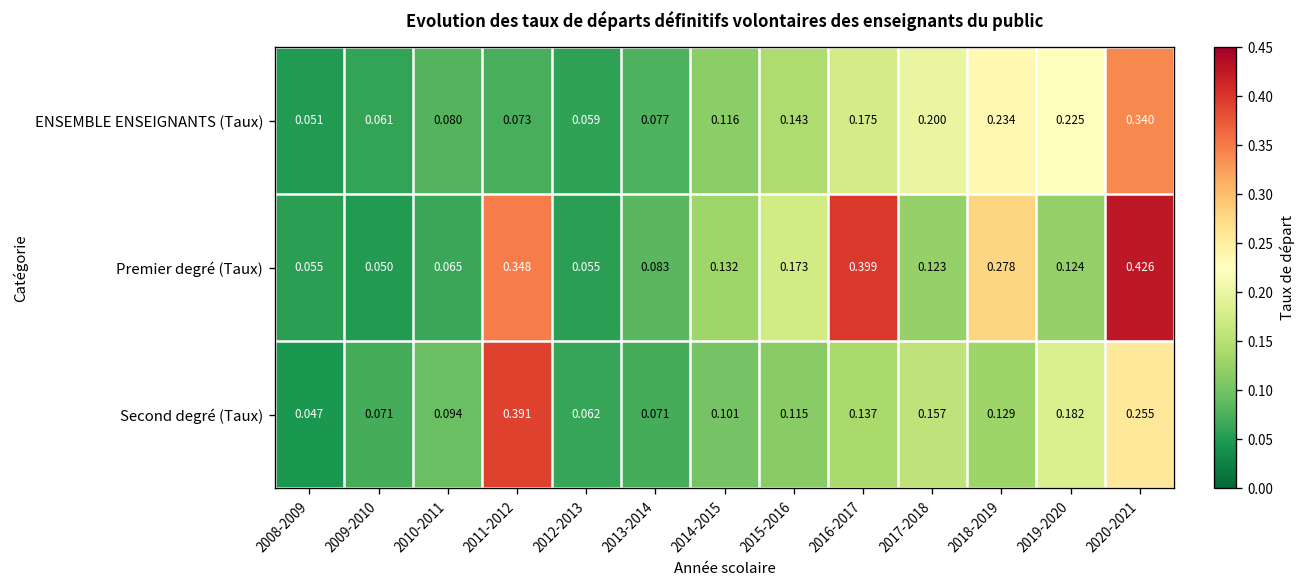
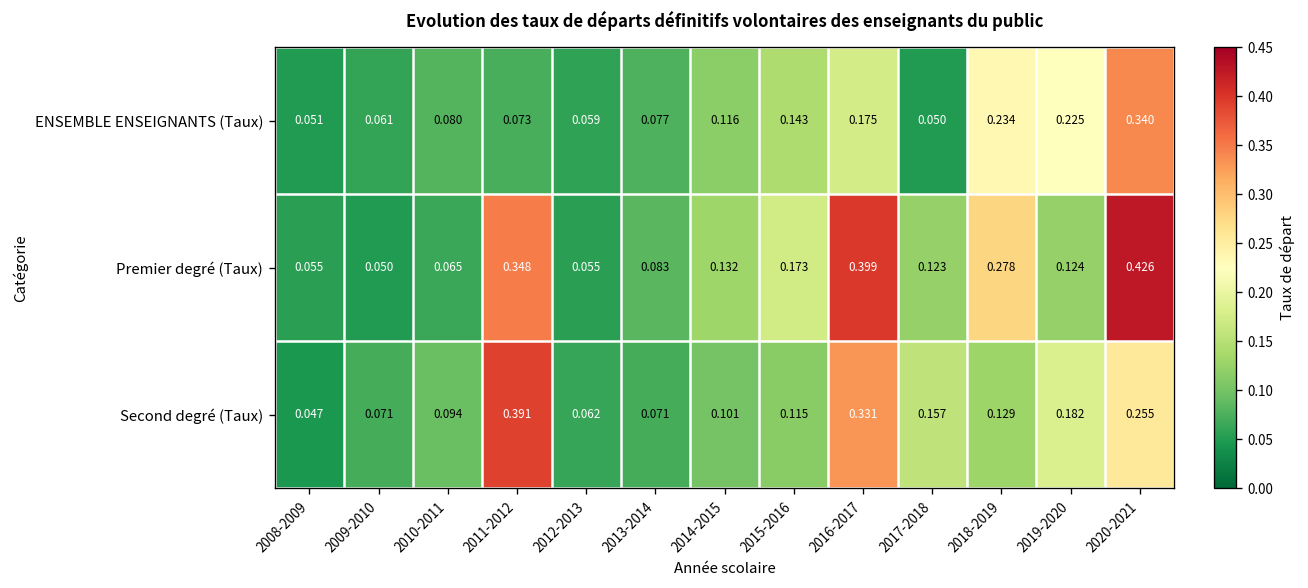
  {
    "ENSEMBLE ENSEIGNANTS (Taux)": {
      "2008-2009": 0.051,
      "2009-2010": 0.061,
      "2010-2011": 0.080,
      "2011-2012": 0.073,
      "2012-2013": 0.059,
      "2013-2014": 0.077,
      "2014-2015": 0.116,
      "2015-2016": 0.143,
      "2016-2017": 0.175,
-     "2017-2018": 0.200,
+     "2017-2018": 0.050,
      "2018-2019": 0.234,
      "2019-2020": 0.225,
      "2020-2021": 0.340
    },
    "Premier degré (Taux)": {
      "2008-2009": 0.055,
      "2009-2010": 0.050,
      "2010-2011": 0.065,
      "2011-2012": 0.348,
      "2012-2013": 0.055,
      "2013-2014": 0.083,
      "2014-2015": 0.132,
      "2015-2016": 0.173,
      "2016-2017": 0.399,
      "2017-2018": 0.123,
      "2018-2019": 0.278,
      "2019-2020": 0.124,
      "2020-2021": 0.426
    },
    "Second degré (Taux)": {
      "2008-2009": 0.047,
      "2009-2010": 0.071,
      "2010-2011": 0.094,
      "2011-2012": 0.391,
      "2012-2013": 0.062,
      "2013-2014": 0.071,
      "2014-2015": 0.101,
      "2015-2016": 0.115,
-     "2016-2017": 0.137,
+     "2016-2017": 0.331,
      "2017-2018": 0.157,
      "2018-2019": 0.129,
      "2019-2020": 0.182,
      "2020-2021": 0.255
    }
  }
